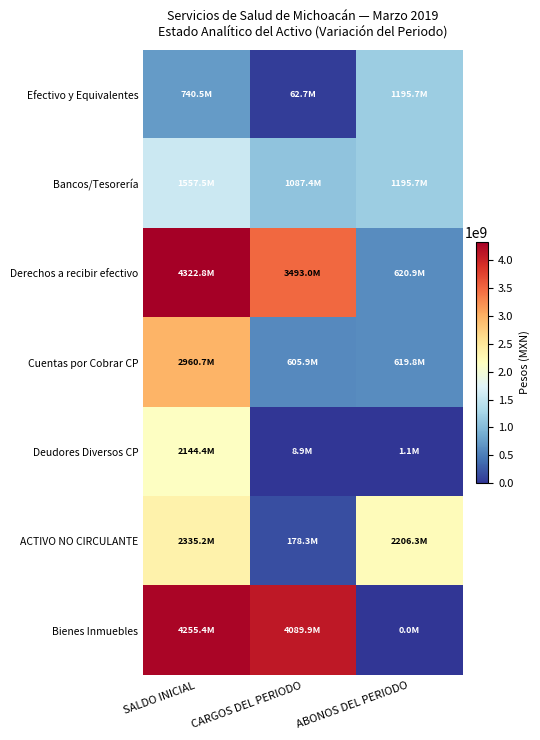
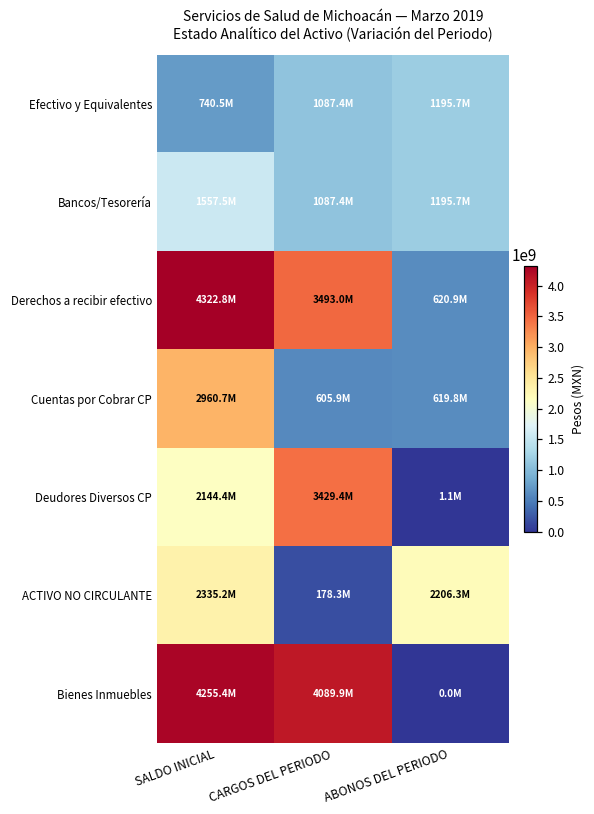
  {
    "Efectivo y Equivalentes": {
      "SALDO INICIAL": "740.5M",
-     "CARGOS DEL PERIODO": "62.7M",
+     "CARGOS DEL PERIODO": "1087.4M",
      "ABONOS DEL PERIODO": "1195.7M"
    },
    "Bancos/Tesorería": {
      "SALDO INICIAL": "1557.5M",
      "CARGOS DEL PERIODO": "1087.4M",
      "ABONOS DEL PERIODO": "1195.7M"
    },
    "Derechos a recibir efectivo": {
      "SALDO INICIAL": "4322.8M",
      "CARGOS DEL PERIODO": "3493.0M",
      "ABONOS DEL PERIODO": "620.9M"
    },
    "Cuentas por Cobrar CP": {
      "SALDO INICIAL": "2960.7M",
      "CARGOS DEL PERIODO": "605.9M",
      "ABONOS DEL PERIODO": "619.8M"
    },
    "Deudores Diversos CP": {
      "SALDO INICIAL": "2144.4M",
-     "CARGOS DEL PERIODO": "8.9M",
+     "CARGOS DEL PERIODO": "3429.4M",
      "ABONOS DEL PERIODO": "1.1M"
    },
    "ACTIVO NO CIRCULANTE": {
      "SALDO INICIAL": "2335.2M",
      "CARGOS DEL PERIODO": "178.3M",
      "ABONOS DEL PERIODO": "2206.3M"
    },
    "Bienes Inmuebles": {
      "SALDO INICIAL": "4255.4M",
      "CARGOS DEL PERIODO": "4089.9M",
      "ABONOS DEL PERIODO": "0.0M"
    }
  }
